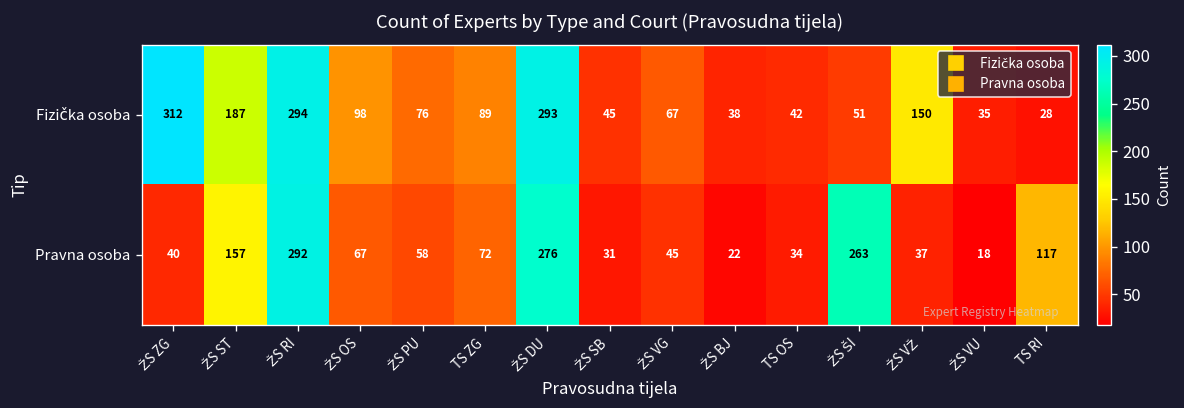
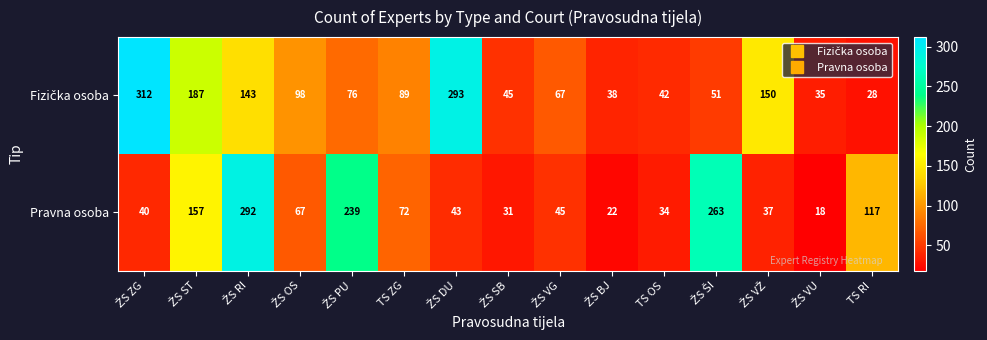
  {
    "Fizička osoba": {
      "ŽS ZG": 312,
      "ŽS ST": 187,
-     "ŽS RI": 294,
+     "ŽS RI": 143,
      "ŽS OS": 98,
      "ŽS PU": 76,
      "TS ZG": 89,
      "ŽS DU": 293,
      "ŽS SB": 45,
      "ŽS VG": 67,
      "ŽS BJ": 38,
      "TS OS": 42,
      "ŽS ŠI": 51,
      "ŽS VŽ": 150,
      "ŽS VU": 35,
      "TS RI": 28
    },
    "Pravna osoba": {
      "ŽS ZG": 40,
      "ŽS ST": 157,
      "ŽS RI": 292,
      "ŽS OS": 67,
-     "ŽS PU": 58,
+     "ŽS PU": 239,
      "TS ZG": 72,
-     "ŽS DU": 276,
+     "ŽS DU": 43,
      "ŽS SB": 31,
      "ŽS VG": 45,
      "ŽS BJ": 22,
      "TS OS": 34,
      "ŽS ŠI": 263,
      "ŽS VŽ": 37,
      "TS RI": 117
    }
  }
